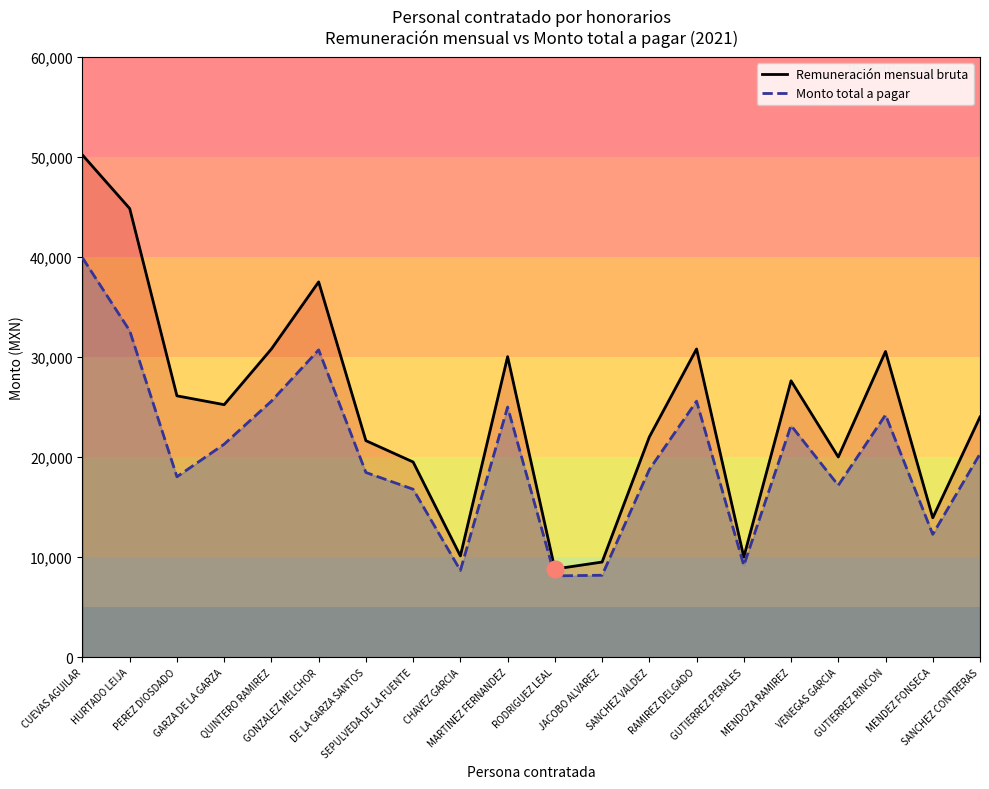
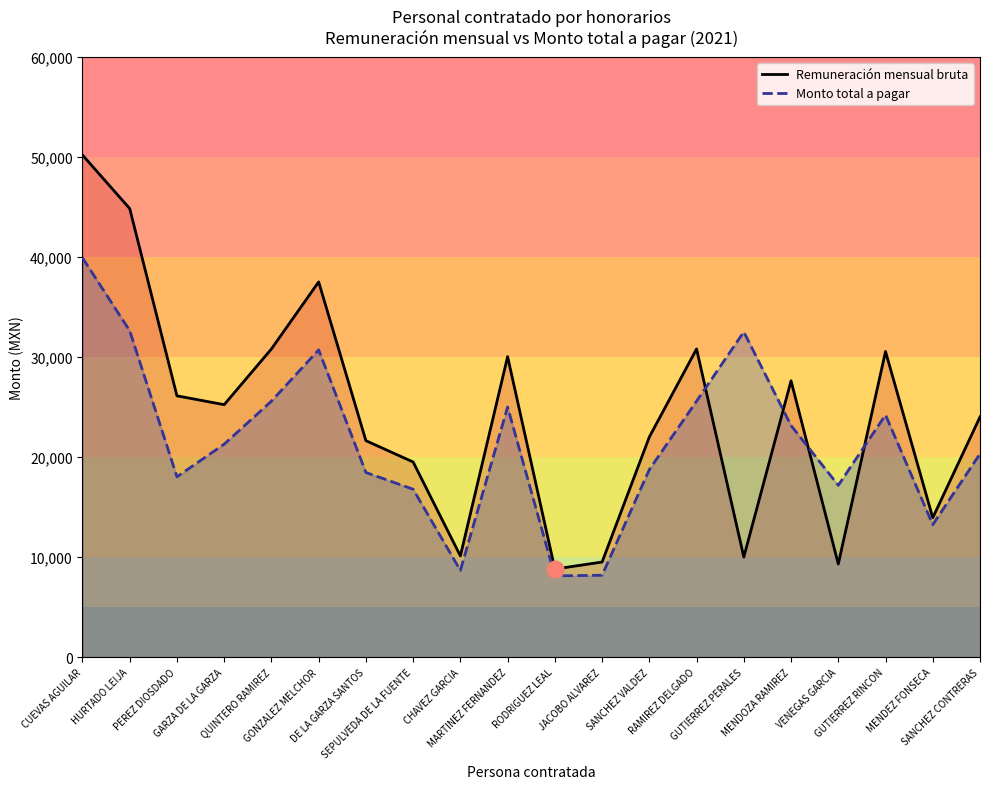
  {
    "Remuneración mensual bruta": {
      "CUEVAS AGUILAR": "50,200",
      "HURTADO LEIJA": "44,800",
      "PEREZ DIOSDADO": "26,100",
      "GARZA DE LA GARZA": "25,200",
      "QUINTERO RAMIREZ": "30,800",
      "GONZALEZ MELCHOR": "37,500",
      "DE LA GARZA SANTOS": "21,600",
      "SEPULVEDA DE LA FUENTE": "19,500",
      "CHAVEZ GARCIA": "10,100",
      "MARTINEZ FERNANDEZ": "30,000",
      "JACOBO ALVAREZ": "9,500",
      "SANCHEZ VALDEZ": "22,000",
      "RAMIREZ DELGADO": "30,800",
      "GUTIERREZ PERALES": "10,000",
      "MENDOZA RAMIREZ": "27,600",
-     "VENEGAS GARCIA": "20,000",
+     "VENEGAS GARCIA": "9,300",
      "GUTIERREZ RINCON": "30,500",
      "MENDEZ FONSECA": "13,900",
      "SANCHEZ CONTRERAS": "24,000"
    },
    "Monto total a pagar": {
      "CUEVAS AGUILAR": "39,900",
      "HURTADO LEIJA": "32,600",
      "PEREZ DIOSDADO": "18,000",
      "GARZA DE LA GARZA": "21,300",
      "QUINTERO RAMIREZ": "25,600",
      "GONZALEZ MELCHOR": "30,700",
      "DE LA GARZA SANTOS": "18,500",
      "SEPULVEDA DE LA FUENTE": "16,800",
      "CHAVEZ GARCIA": "8,700",
      "MARTINEZ FERNANDEZ": "25,000",
      "RODRIGUEZ LEAL": "8,100",
      "JACOBO ALVAREZ": "8,200",
      "SANCHEZ VALDEZ": "18,700",
      "RAMIREZ DELGADO": "25,600",
-     "GUTIERREZ PERALES": "9,200",
+     "GUTIERREZ PERALES": "32,500",
      "MENDOZA RAMIREZ": "23,100",
      "VENEGAS GARCIA": "17,200",
      "GUTIERREZ RINCON": "24,200",
-     "MENDEZ FONSECA": "12,300",
+     "MENDEZ FONSECA": "13,200",
      "SANCHEZ CONTRERAS": "20,300"
    }
  }
